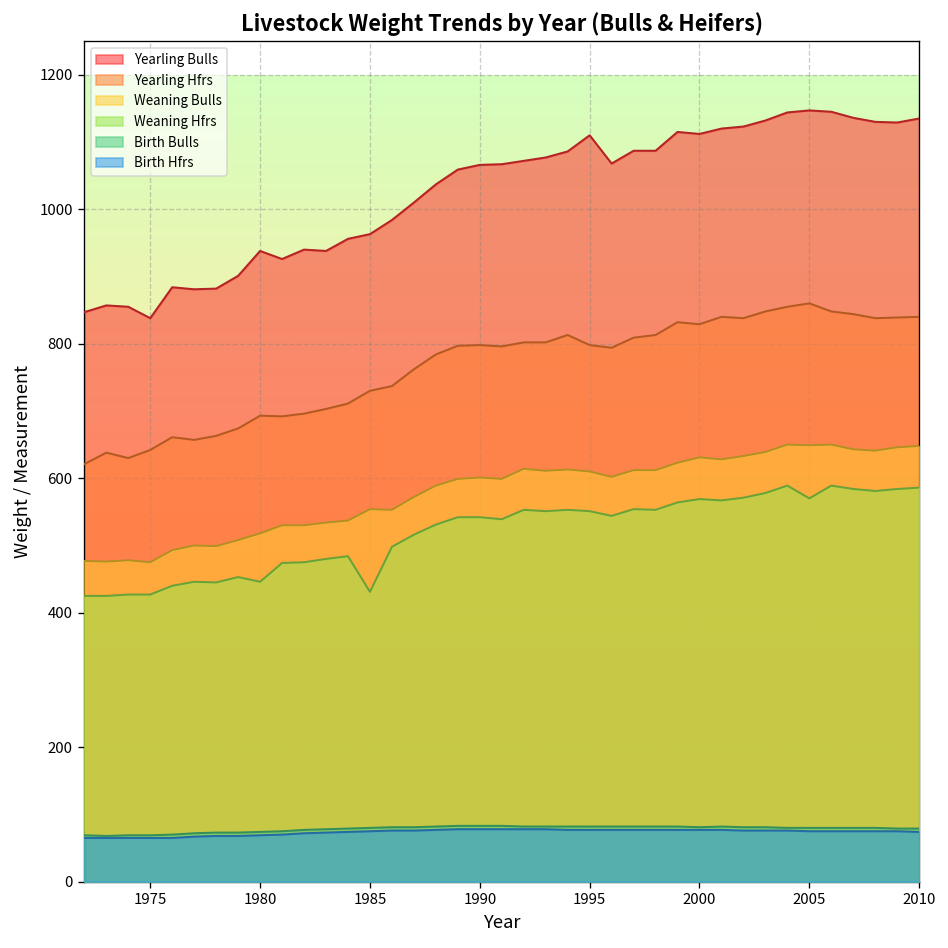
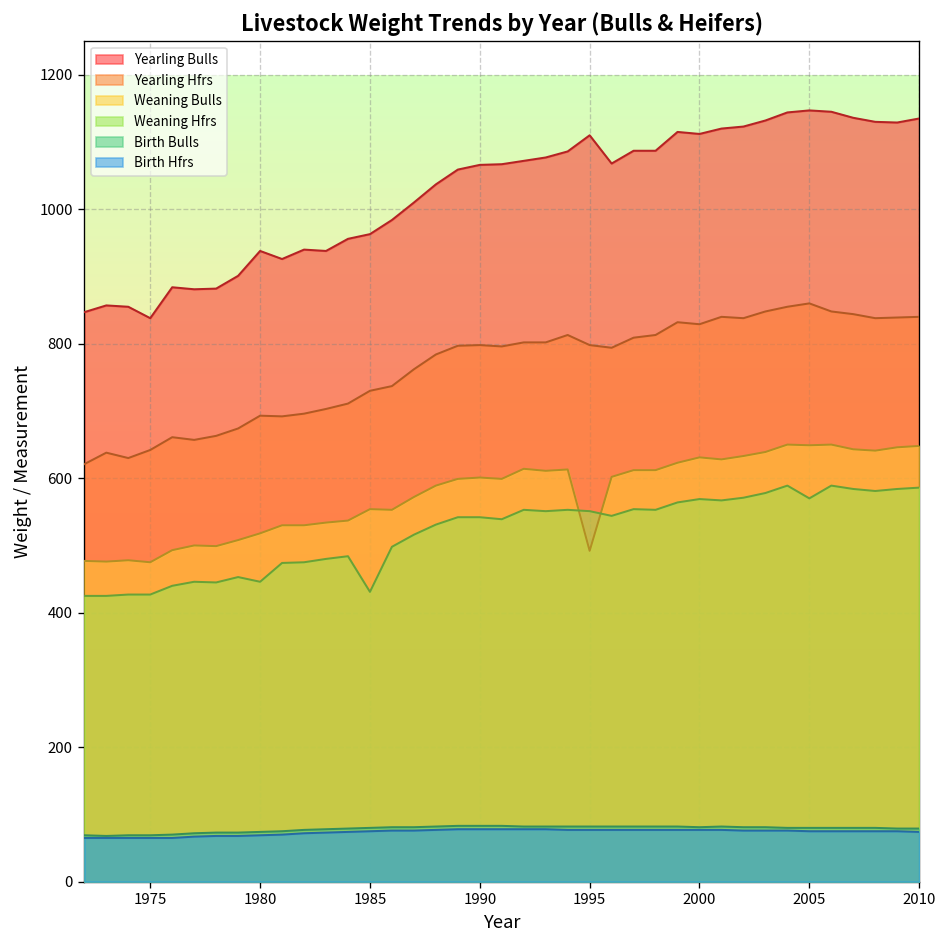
  {
    "Yearling Bulls": {
      "1975": 840,
      "1980": 940,
      "1985": 960,
      "1990": 1070,
      "1995": 1110,
      "2000": 1110,
      "2005": 1150,
      "2010": 1140
    },
    "Yearling Hfrs": {
      "1975": 640,
      "1980": 690,
      "1985": 730,
      "1990": 800,
      "1995": 800,
      "2000": 830,
      "2005": 860,
      "2010": 840
    },
    "Weaning Bulls": {
      "1975": 480,
      "1980": 520,
      "1985": 550,
      "1990": 600,
-     "1995": 610,
+     "1995": 490,
      "2000": 630,
      "2005": 650,
      "2010": 650
    },
    "Weaning Hfrs": {
      "1975": 430,
      "1980": 450,
      "1985": 430,
      "1990": 540,
      "1995": 550,
      "2000": 570,
      "2005": 570,
      "2010": 590
    },
    "Birth Bulls": {
      "1980": 70,
      "1985": 80,
      "1990": 80,
      "1995": 80,
      "2005": 80,
      "2010": 80
    },
    "Birth Hfrs": {
      "1980": 70,
      "1985": 80,
      "1990": 80,
      "1995": 80,
      "2005": 80,
      "2010": 70
    }
  }
